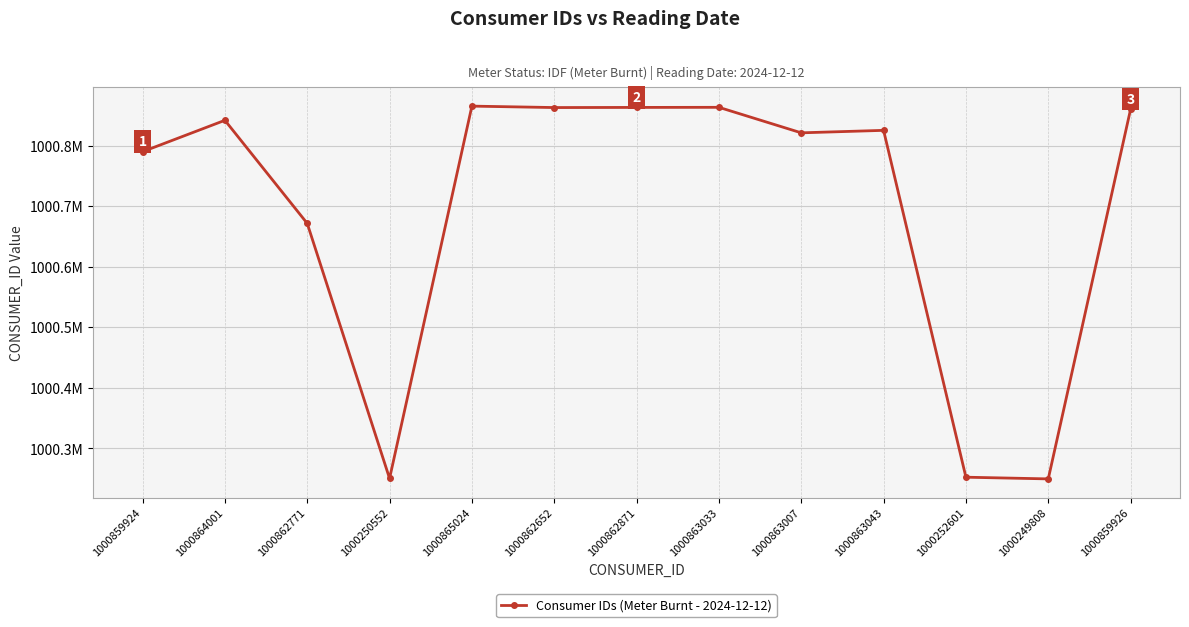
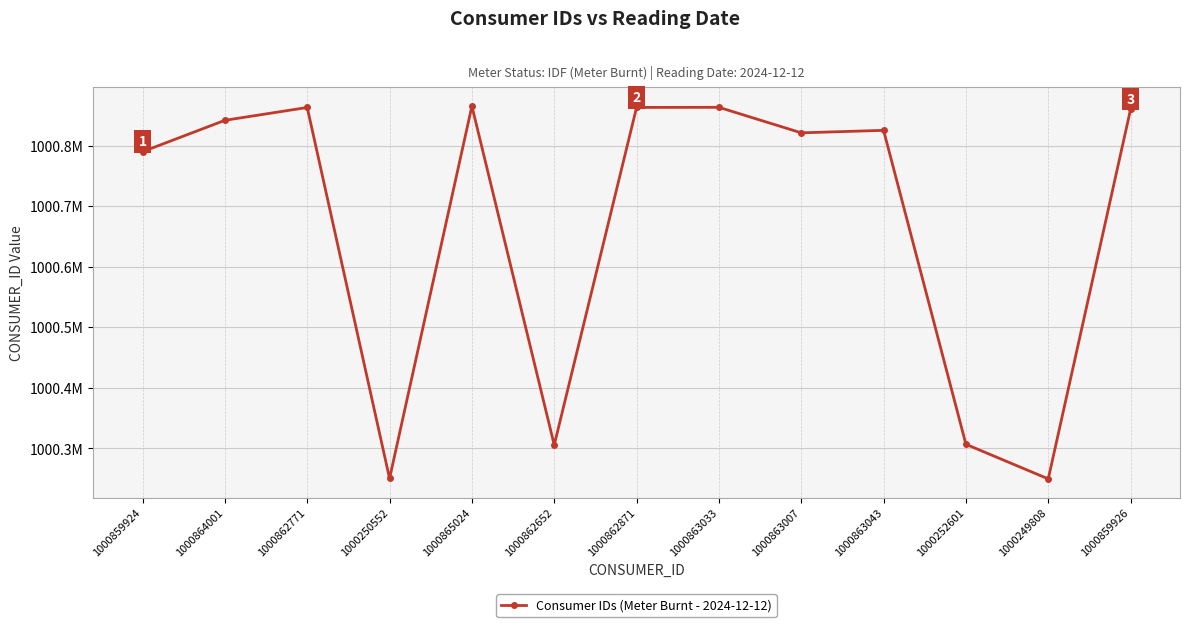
  {
    "1000864001": 1000840000,
-   "1000862771": 1000670000,
+   "1000862771": 1000860000,
    "1000250552": 1000250000,
    "1000865024": 1000870000,
-   "1000862652": 1000860000,
+   "1000862652": 1000310000,
    "1000863033": 1000860000,
    "1000863007": 1000820000,
    "1000863043": 1000830000,
-   "1000252601": 1000250000,
+   "1000252601": 1000310000,
    "1000249808": 1000250000
  }
